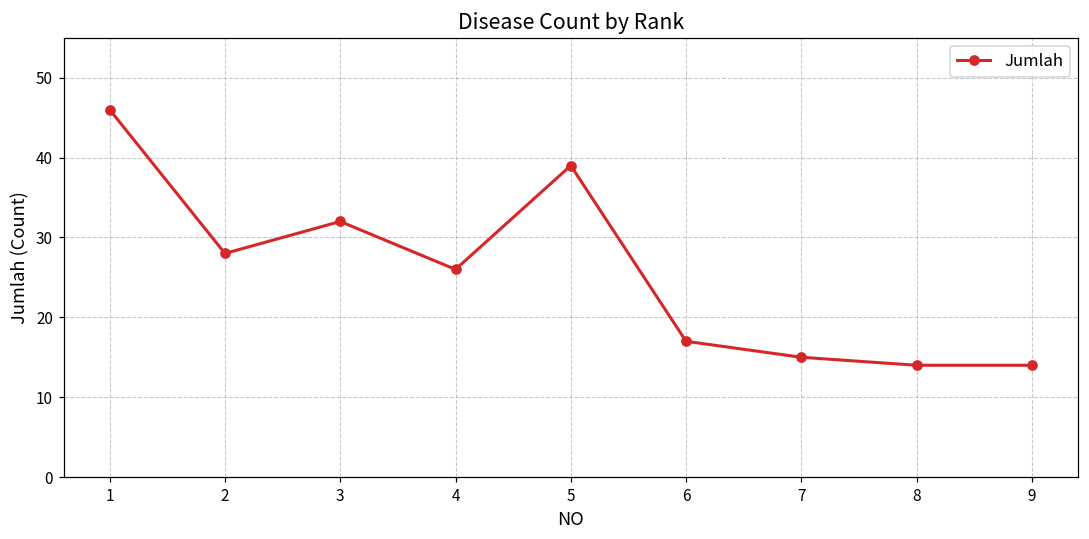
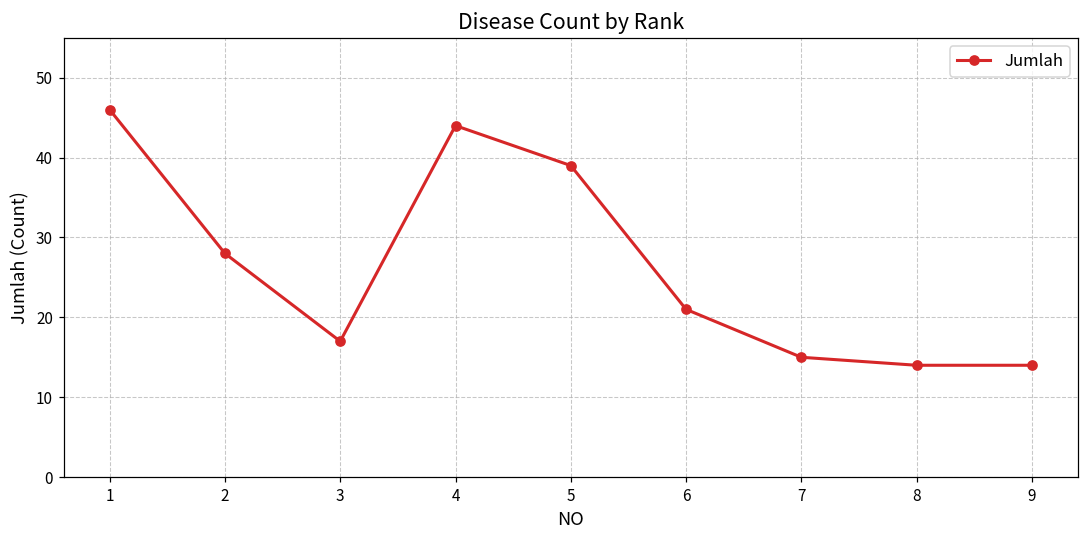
  {
    "1": 46,
    "2": 28,
-   "3": 32,
-   "4": 26,
+   "3": 17,
+   "4": 44,
    "5": 39,
-   "6": 17,
+   "6": 21,
    "7": 15,
    "8": 14,
    "9": 14
  }
